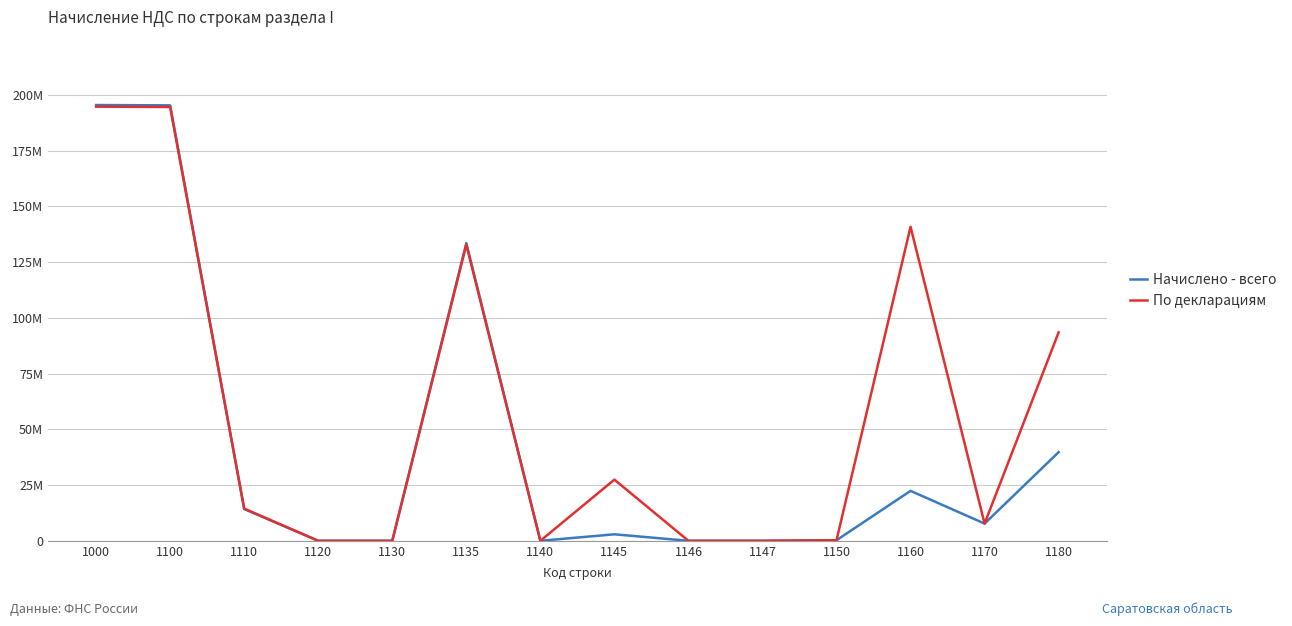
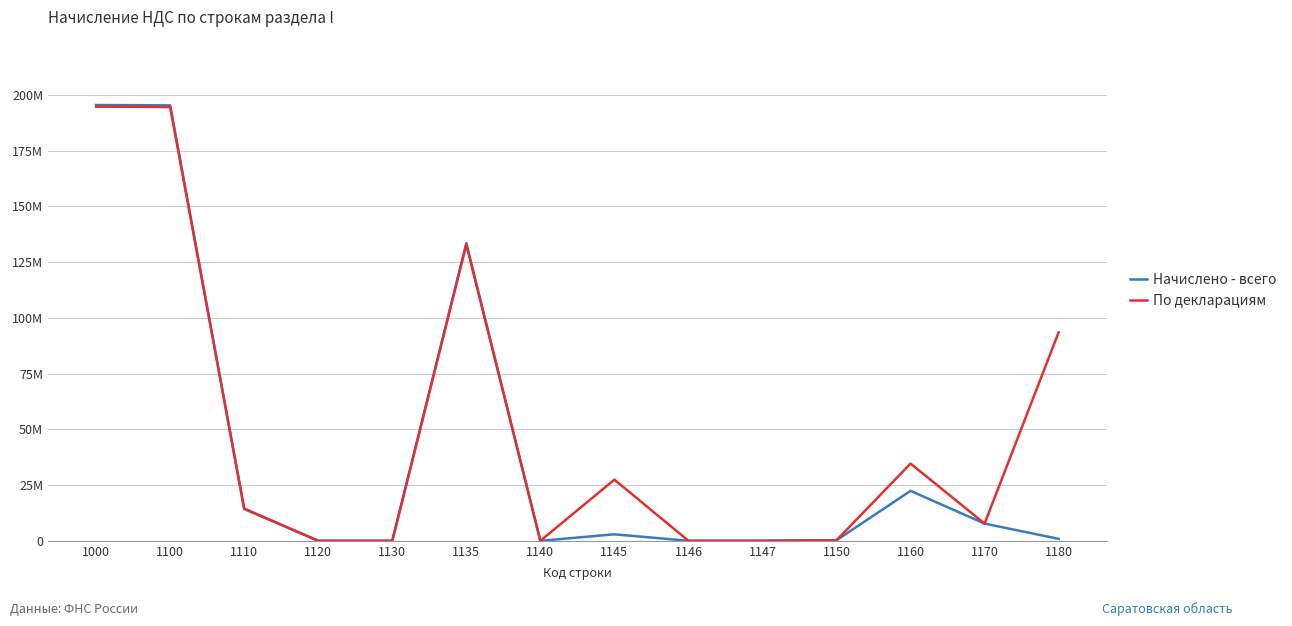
  {
    "Начислено - всего": {
      "1145": 3000000,
      "1160": 22000000,
-     "1180": 40000000
+     "1180": 1000000
    },
    "По декларациям": {
      "1145": 27000000,
-     "1160": 141000000,
+     "1160": 35000000,
      "1180": 93000000
    }
  }
